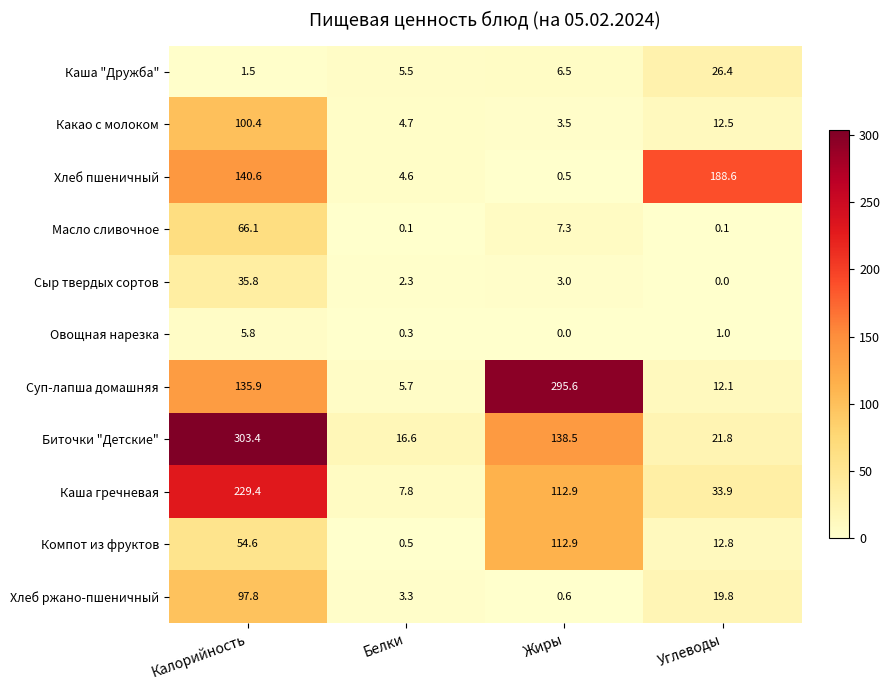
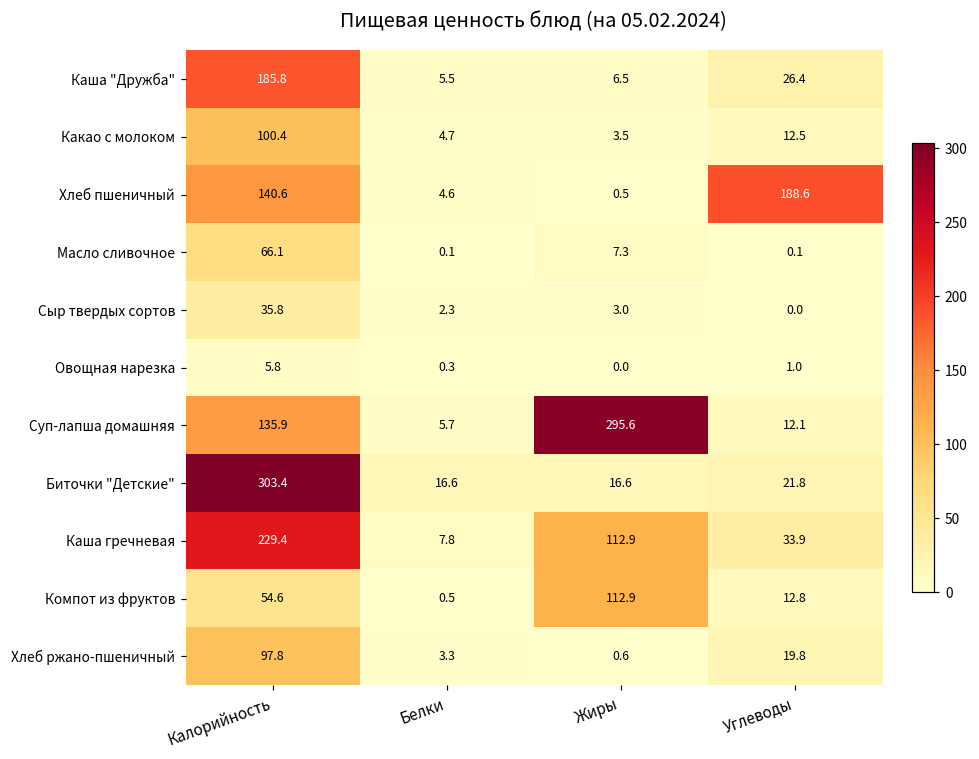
  {
    "Каша \"Дружба\"": {
-     "Калорийность": 1.5,
+     "Калорийность": 185.8,
      "Белки": 5.5,
      "Жиры": 6.5,
      "Углеводы": 26.4
    },
    "Какао с молоком": {
      "Калорийность": 100.4,
      "Белки": 4.7,
      "Жиры": 3.5,
      "Углеводы": 12.5
    },
    "Хлеб пшеничный": {
      "Калорийность": 140.6,
      "Белки": 4.6,
      "Жиры": 0.5,
      "Углеводы": 188.6
    },
    "Масло сливочное": {
      "Калорийность": 66.1,
      "Белки": 0.1,
      "Жиры": 7.3,
      "Углеводы": 0.1
    },
    "Сыр твердых сортов": {
      "Калорийность": 35.8,
      "Белки": 2.3,
      "Жиры": 3.0,
      "Углеводы": 0.0
    },
    "Овощная нарезка": {
      "Калорийность": 5.8,
      "Белки": 0.3,
      "Жиры": 0.0,
      "Углеводы": 1.0
    },
    "Суп-лапша домашняя": {
      "Калорийность": 135.9,
      "Белки": 5.7,
      "Жиры": 295.6,
      "Углеводы": 12.1
    },
    "Биточки \"Детские\"": {
      "Калорийность": 303.4,
      "Белки": 16.6,
-     "Жиры": 138.5,
+     "Жиры": 16.6,
      "Углеводы": 21.8
    },
    "Каша гречневая": {
      "Калорийность": 229.4,
      "Белки": 7.8,
      "Жиры": 112.9,
      "Углеводы": 33.9
    },
    "Компот из фруктов": {
      "Калорийность": 54.6,
      "Белки": 0.5,
      "Жиры": 112.9,
      "Углеводы": 12.8
    },
    "Хлеб ржано-пшеничный": {
      "Калорийность": 97.8,
      "Белки": 3.3,
      "Жиры": 0.6,
      "Углеводы": 19.8
    }
  }
